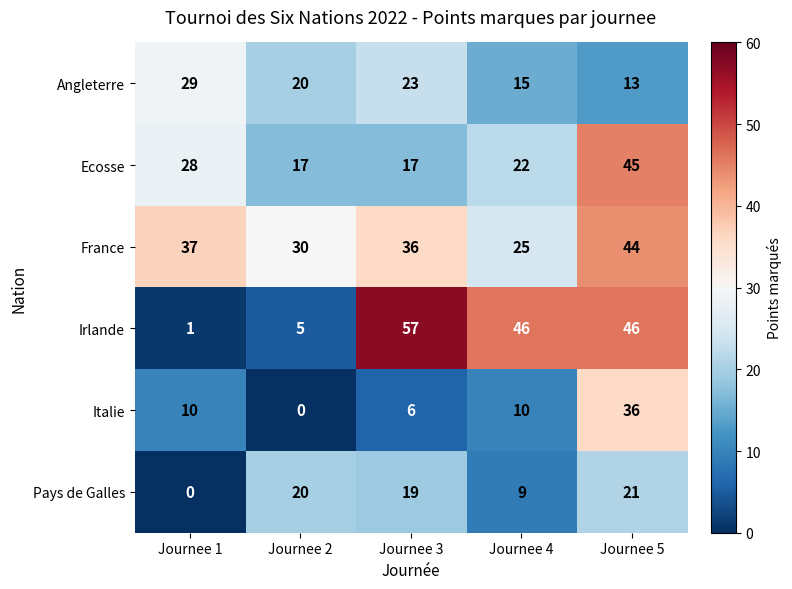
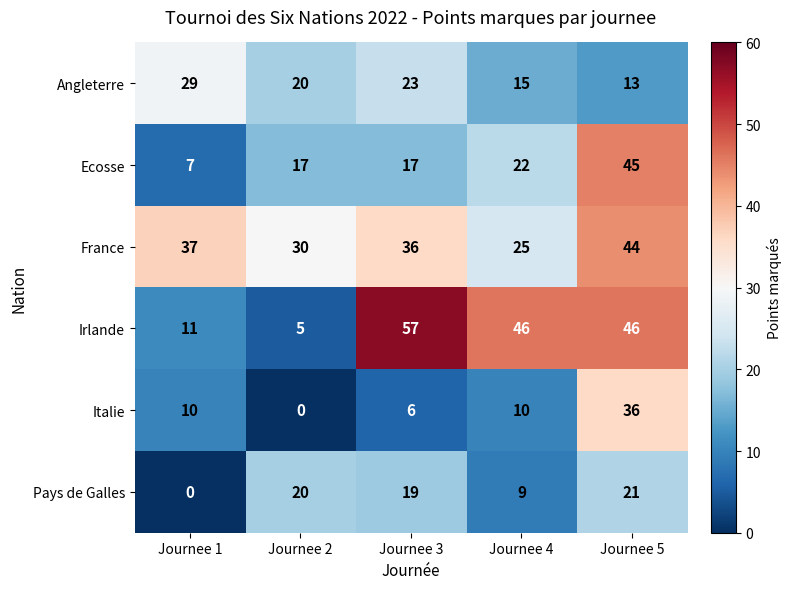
  {
    "Angleterre": {
      "Journee 1": 29,
      "Journee 2": 20,
      "Journee 3": 23,
      "Journee 4": 15,
      "Journee 5": 13
    },
    "Ecosse": {
-     "Journee 1": 28,
+     "Journee 1": 7,
      "Journee 2": 17,
      "Journee 3": 17,
      "Journee 4": 22,
      "Journee 5": 45
    },
    "France": {
      "Journee 1": 37,
      "Journee 2": 30,
      "Journee 3": 36,
      "Journee 4": 25,
      "Journee 5": 44
    },
    "Irlande": {
-     "Journee 1": 1,
+     "Journee 1": 11,
      "Journee 2": 5,
      "Journee 3": 57,
      "Journee 4": 46,
      "Journee 5": 46
    },
    "Italie": {
      "Journee 1": 10,
      "Journee 2": 0,
      "Journee 3": 6,
      "Journee 4": 10,
      "Journee 5": 36
    },
    "Pays de Galles": {
      "Journee 1": 0,
      "Journee 2": 20,
      "Journee 3": 19,
      "Journee 4": 9,
      "Journee 5": 21
    }
  }
